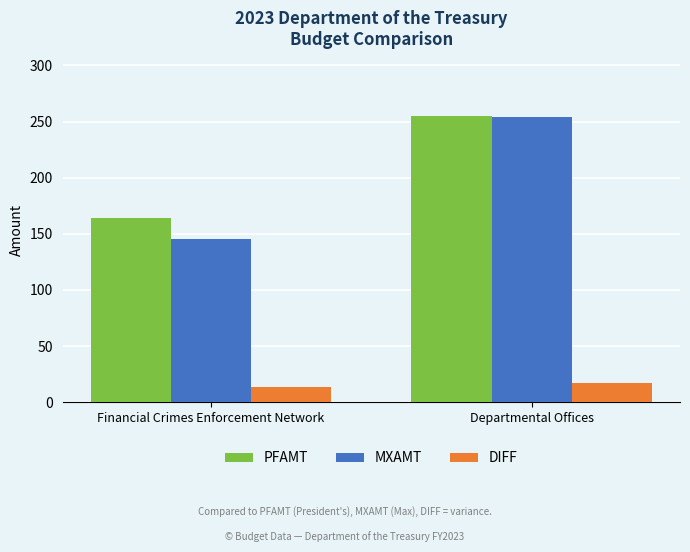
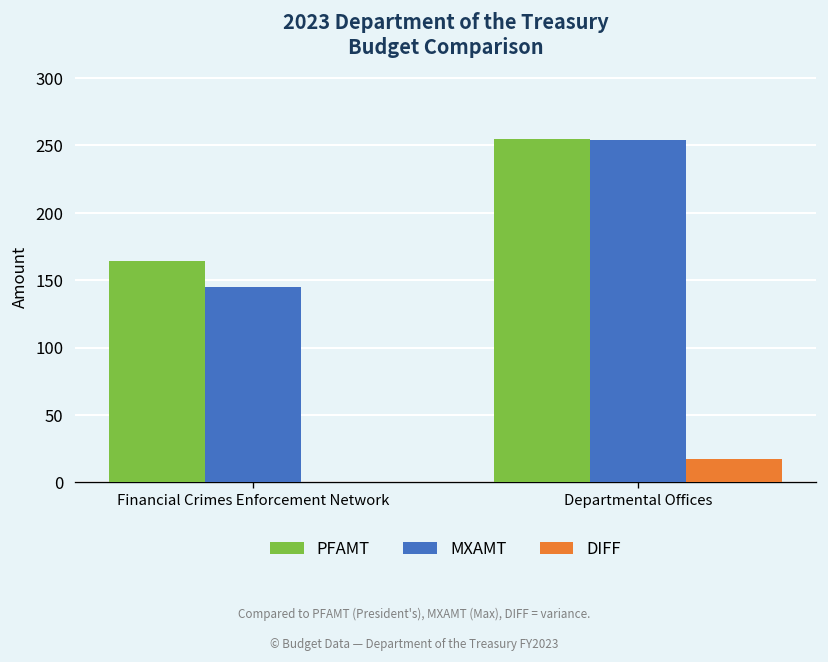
  {
    "PFAMT": {
      "Financial Crimes Enforcement Network": 164,
      "Departmental Offices": 255
    },
    "MXAMT": {
      "Financial Crimes Enforcement Network": 145,
      "Departmental Offices": 254
    },
    "DIFF": {
-     "Financial Crimes Enforcement Network": 14,
+     "Financial Crimes Enforcement Network": 0,
      "Departmental Offices": 17
    }
  }
